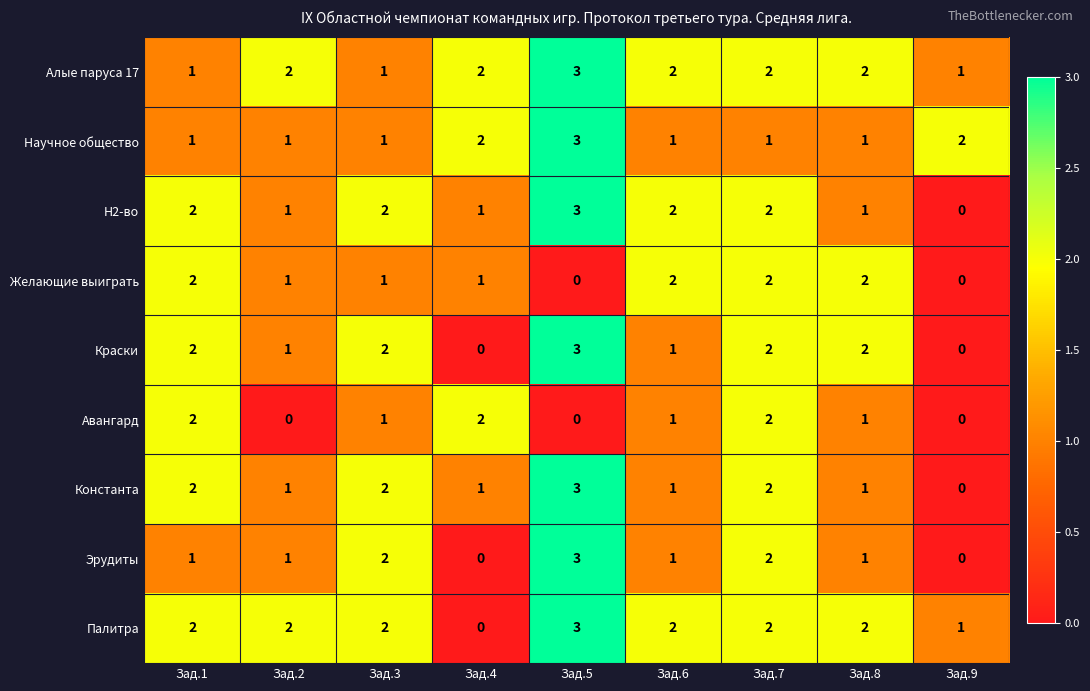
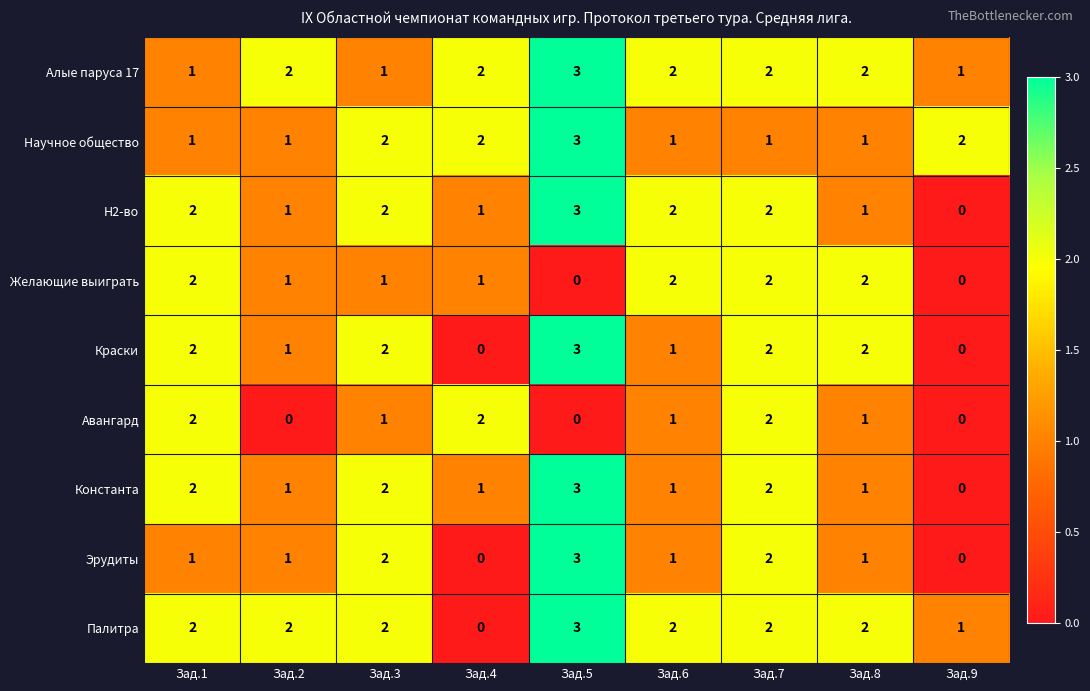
  {
    "Алые паруса 17": {
      "Зад.1": 1,
      "Зад.2": 2,
      "Зад.3": 1,
      "Зад.4": 2,
      "Зад.5": 3,
      "Зад.6": 2,
      "Зад.7": 2,
      "Зад.8": 2,
      "Зад.9": 1
    },
    "Научное общество": {
      "Зад.1": 1,
      "Зад.2": 1,
-     "Зад.3": 1,
+     "Зад.3": 2,
      "Зад.4": 2,
      "Зад.5": 3,
      "Зад.6": 1,
      "Зад.7": 1,
      "Зад.8": 1,
      "Зад.9": 2
    },
    "Н2-во": {
      "Зад.1": 2,
      "Зад.2": 1,
      "Зад.3": 2,
      "Зад.4": 1,
      "Зад.5": 3,
      "Зад.6": 2,
      "Зад.7": 2,
      "Зад.8": 1,
      "Зад.9": 0
    },
    "Желающие выиграть": {
      "Зад.1": 2,
      "Зад.2": 1,
      "Зад.3": 1,
      "Зад.4": 1,
      "Зад.5": 0,
      "Зад.6": 2,
      "Зад.7": 2,
      "Зад.8": 2,
      "Зад.9": 0
    },
    "Краски": {
      "Зад.1": 2,
      "Зад.2": 1,
      "Зад.3": 2,
      "Зад.4": 0,
      "Зад.5": 3,
      "Зад.6": 1,
      "Зад.7": 2,
      "Зад.8": 2,
      "Зад.9": 0
    },
    "Авангард": {
      "Зад.1": 2,
      "Зад.2": 0,
      "Зад.3": 1,
      "Зад.4": 2,
      "Зад.5": 0,
      "Зад.6": 1,
      "Зад.7": 2,
      "Зад.8": 1,
      "Зад.9": 0
    },
    "Константа": {
      "Зад.1": 2,
      "Зад.2": 1,
      "Зад.3": 2,
      "Зад.4": 1,
      "Зад.5": 3,
      "Зад.6": 1,
      "Зад.7": 2,
      "Зад.8": 1,
      "Зад.9": 0
    },
    "Эрудиты": {
      "Зад.1": 1,
      "Зад.2": 1,
      "Зад.3": 2,
      "Зад.4": 0,
      "Зад.5": 3,
      "Зад.6": 1,
      "Зад.7": 2,
      "Зад.8": 1,
      "Зад.9": 0
    },
    "Палитра": {
      "Зад.1": 2,
      "Зад.2": 2,
      "Зад.3": 2,
      "Зад.4": 0,
      "Зад.5": 3,
      "Зад.6": 2,
      "Зад.7": 2,
      "Зад.8": 2,
      "Зад.9": 1
    }
  }
